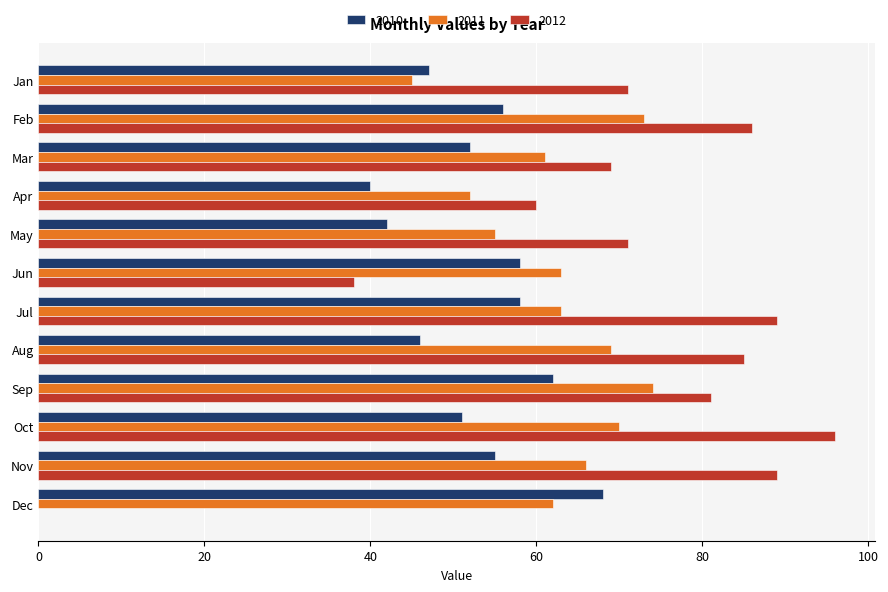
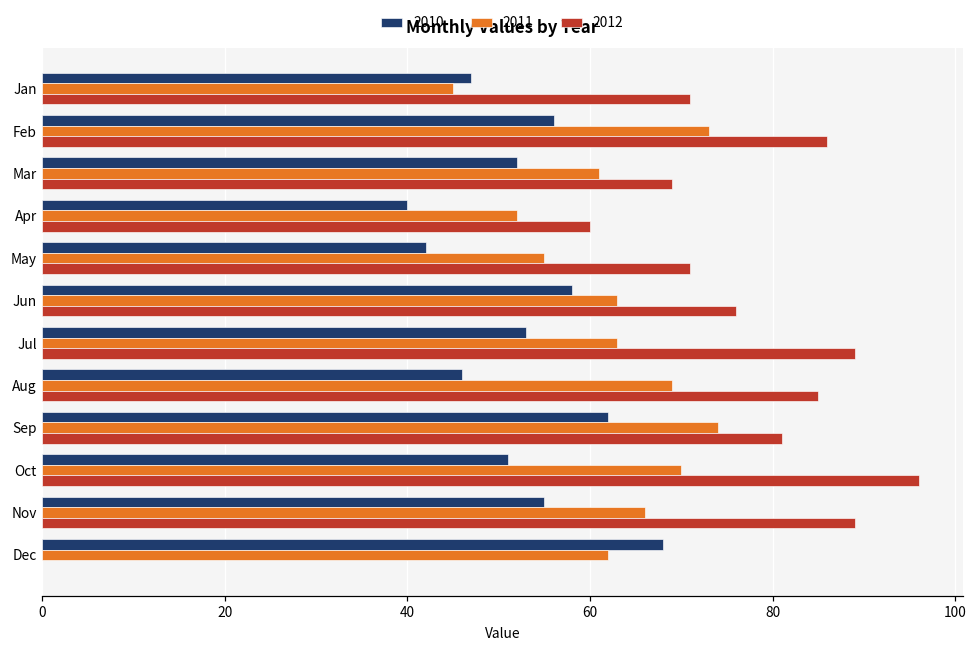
  {
    "2010": {
      "Jan": 47,
      "Feb": 56,
      "Mar": 52,
      "Apr": 40,
      "May": 42,
      "Jun": 58,
-     "Jul": 58,
+     "Jul": 53,
      "Aug": 46,
      "Sep": 62,
      "Oct": 51,
      "Nov": 55,
      "Dec": 68
    },
    "2011": {
      "Jan": 45,
      "Feb": 73,
      "Mar": 61,
      "Apr": 52,
      "May": 55,
      "Jun": 63,
      "Jul": 63,
      "Aug": 69,
      "Sep": 74,
      "Oct": 70,
      "Nov": 66,
      "Dec": 62
    },
    "2012": {
      "Jan": 71,
      "Feb": 86,
      "Mar": 69,
      "Apr": 60,
      "May": 71,
-     "Jun": 38,
+     "Jun": 76,
      "Jul": 89,
      "Aug": 85,
      "Sep": 81,
      "Oct": 96,
      "Nov": 89,
      "Dec": 0
    }
  }
